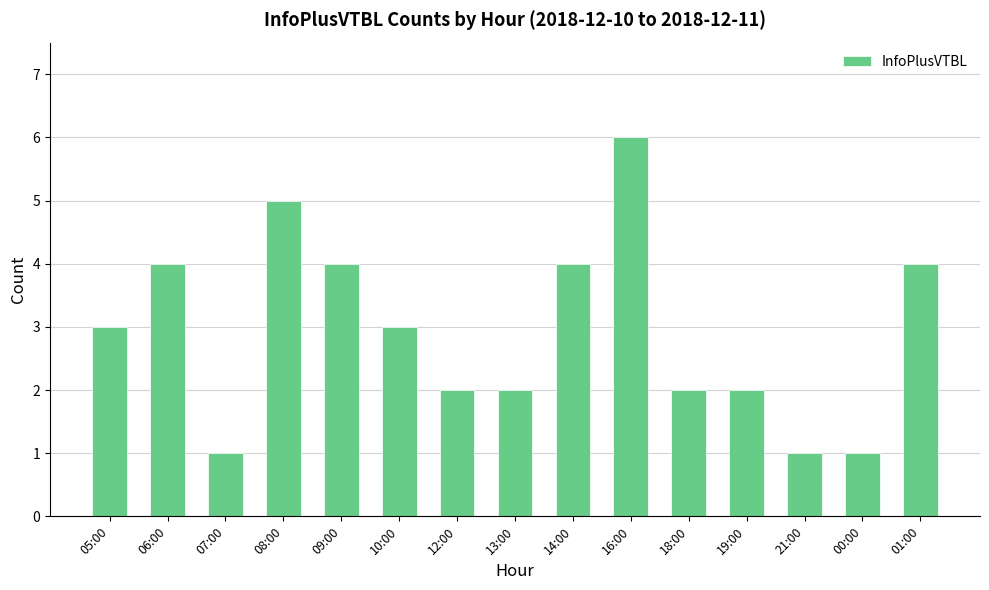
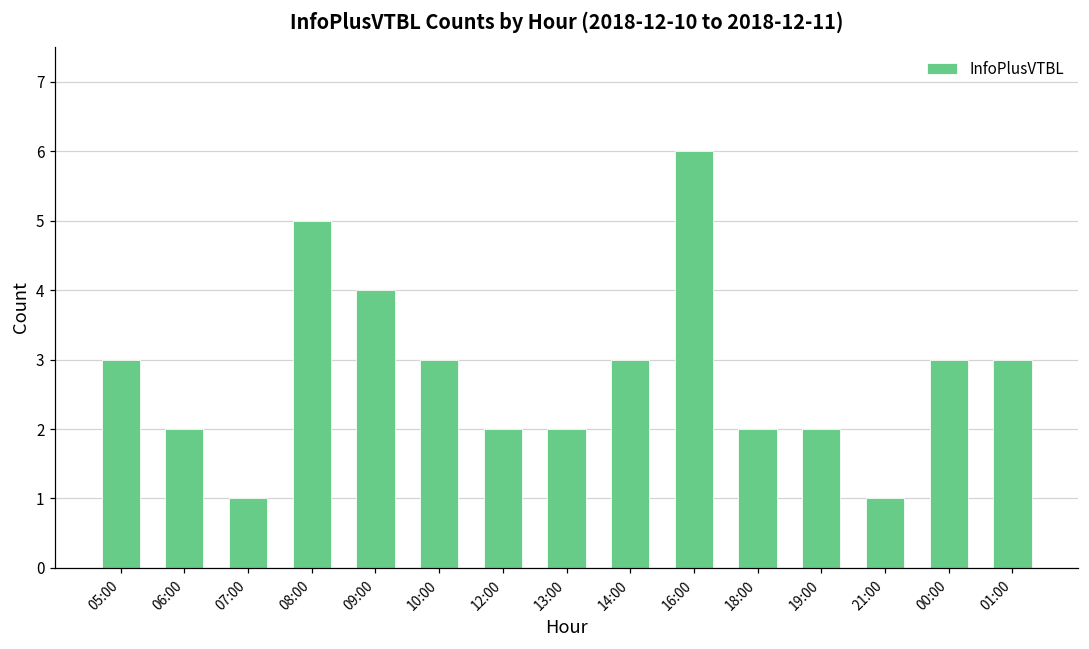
  {
    "05:00": 3,
-   "06:00": 4,
+   "06:00": 2,
    "07:00": 1,
    "08:00": 5,
    "09:00": 4,
    "10:00": 3,
    "12:00": 2,
    "13:00": 2,
-   "14:00": 4,
+   "14:00": 3,
    "16:00": 6,
    "18:00": 2,
    "19:00": 2,
    "21:00": 1,
-   "00:00": 1,
-   "01:00": 4
+   "00:00": 3,
+   "01:00": 3
  }
